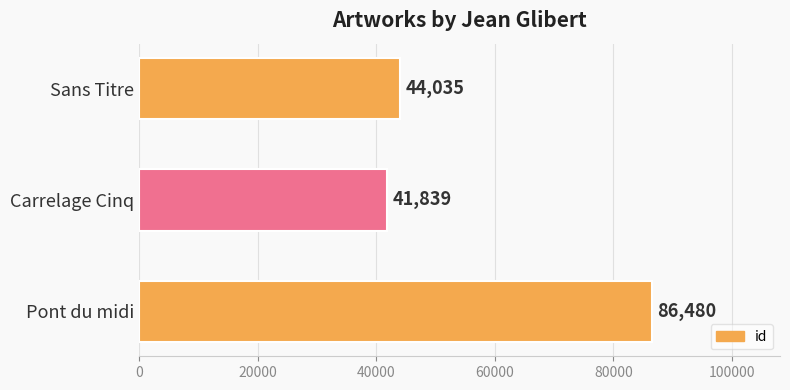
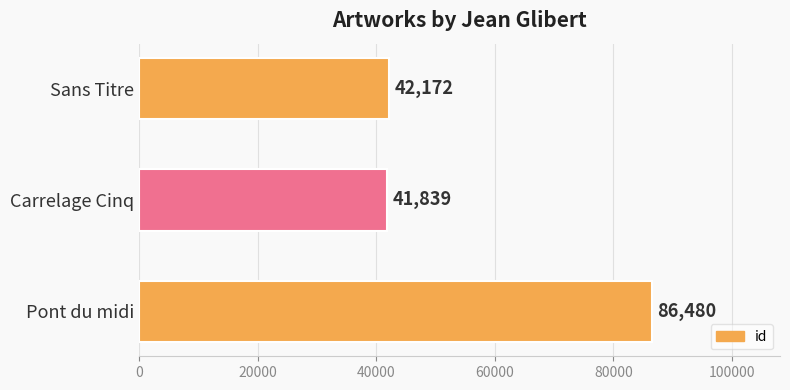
  {
-   "Sans Titre": "44,035",
+   "Sans Titre": "42,172",
    "Carrelage Cinq": "41,839",
    "Pont du midi": "86,480"
  }
